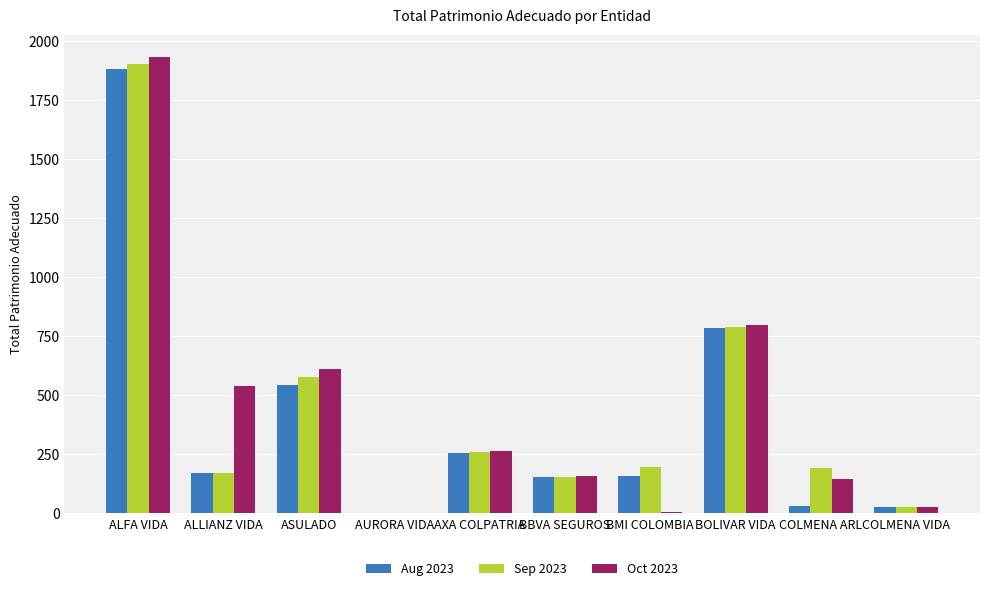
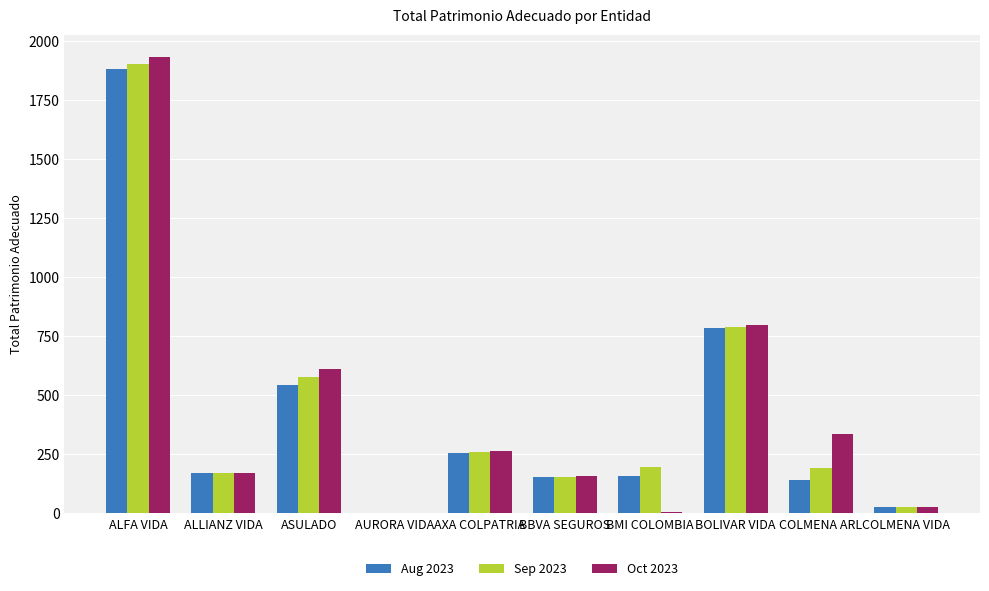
  {
    "Aug 2023": {
      "ALFA VIDA": 1880,
      "ALLIANZ VIDA": 170,
      "ASULADO": 540,
      "AXA COLPATRIA": 260,
      "BBVA SEGUROS": 150,
      "BMI COLOMBIA": 160,
      "BOLIVAR VIDA": 780,
-     "COLMENA ARL": 30,
+     "COLMENA ARL": 140,
      "COLMENA VIDA": 30
    },
    "Sep 2023": {
      "ALFA VIDA": 1900,
      "ALLIANZ VIDA": 170,
      "ASULADO": 580,
      "AXA COLPATRIA": 260,
      "BBVA SEGUROS": 160,
      "BMI COLOMBIA": 190,
      "BOLIVAR VIDA": 790,
      "COLMENA ARL": 190,
      "COLMENA VIDA": 30
    },
    "Oct 2023": {
      "ALFA VIDA": 1930,
-     "ALLIANZ VIDA": 540,
+     "ALLIANZ VIDA": 170,
      "ASULADO": 610,
      "AXA COLPATRIA": 270,
      "BBVA SEGUROS": 160,
      "BOLIVAR VIDA": 800,
-     "COLMENA ARL": 150,
+     "COLMENA ARL": 340,
      "COLMENA VIDA": 30
    }
  }
